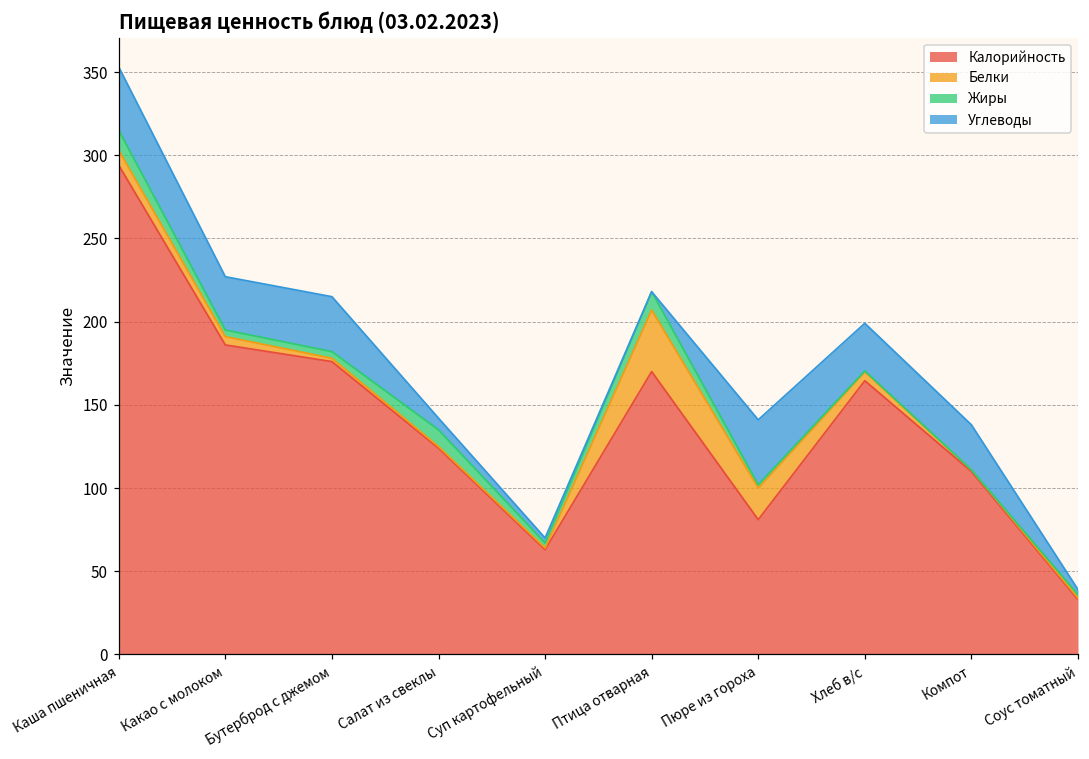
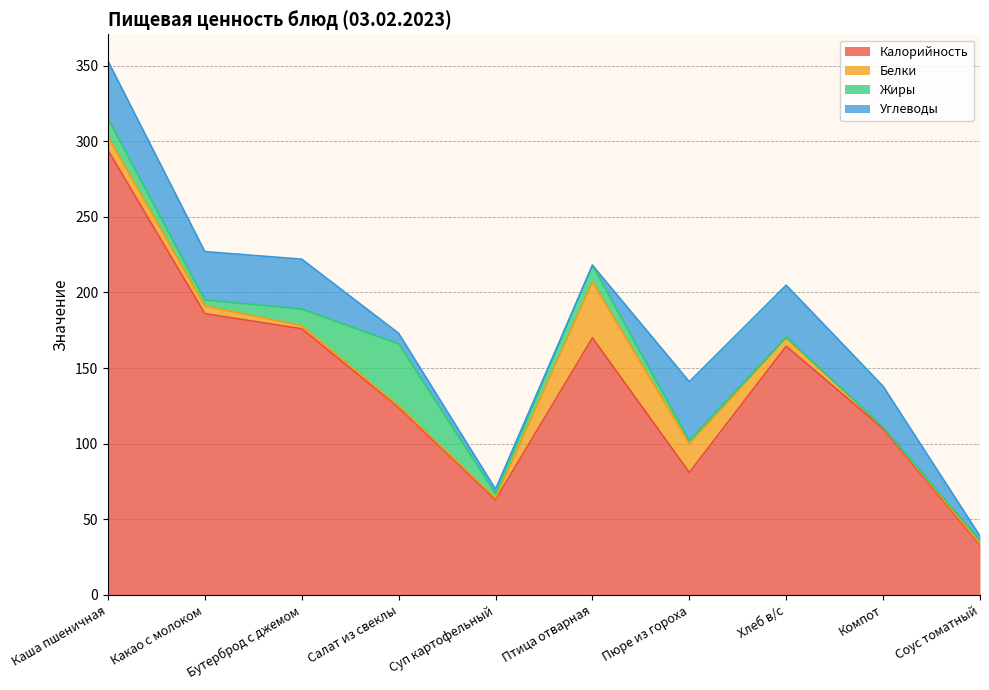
  {
    "Калорийность": {
      "Каша пшеничная": 294,
      "Какао с молоком": 186,
      "Бутерброд с джемом": 176,
      "Птица отварная": 170,
      "Пюре из гороха": 81,
      "Хлеб в/с": 165
    },
    "Белки": {
      "Каша пшеничная": 9,
      "Какао с молоком": 5,
      "Бутерброд с джемом": 2,
      "Птица отварная": 37,
      "Пюре из гороха": 19
    },
    "Жиры": {
      "Каша пшеничная": 12,
      "Какао с молоком": 4,
-     "Бутерброд с джемом": 4,
-     "Салат из свеклы": 10,
+     "Бутерброд с джемом": 11,
+     "Салат из свеклы": 41,
      "Суп картофельный": 3,
      "Пюре из гороха": 2,
      "Соус томатный": 2
    },
    "Углеводы": {
      "Каша пшеничная": 38,
      "Какао с молоком": 32,
      "Бутерброд с джемом": 33,
      "Салат из свеклы": 7,
      "Суп картофельный": 3,
      "Пюре из гороха": 39,
-     "Хлеб в/с": 29,
+     "Хлеб в/с": 34,
      "Компот": 27,
      "Соус томатный": 3
    }
  }
